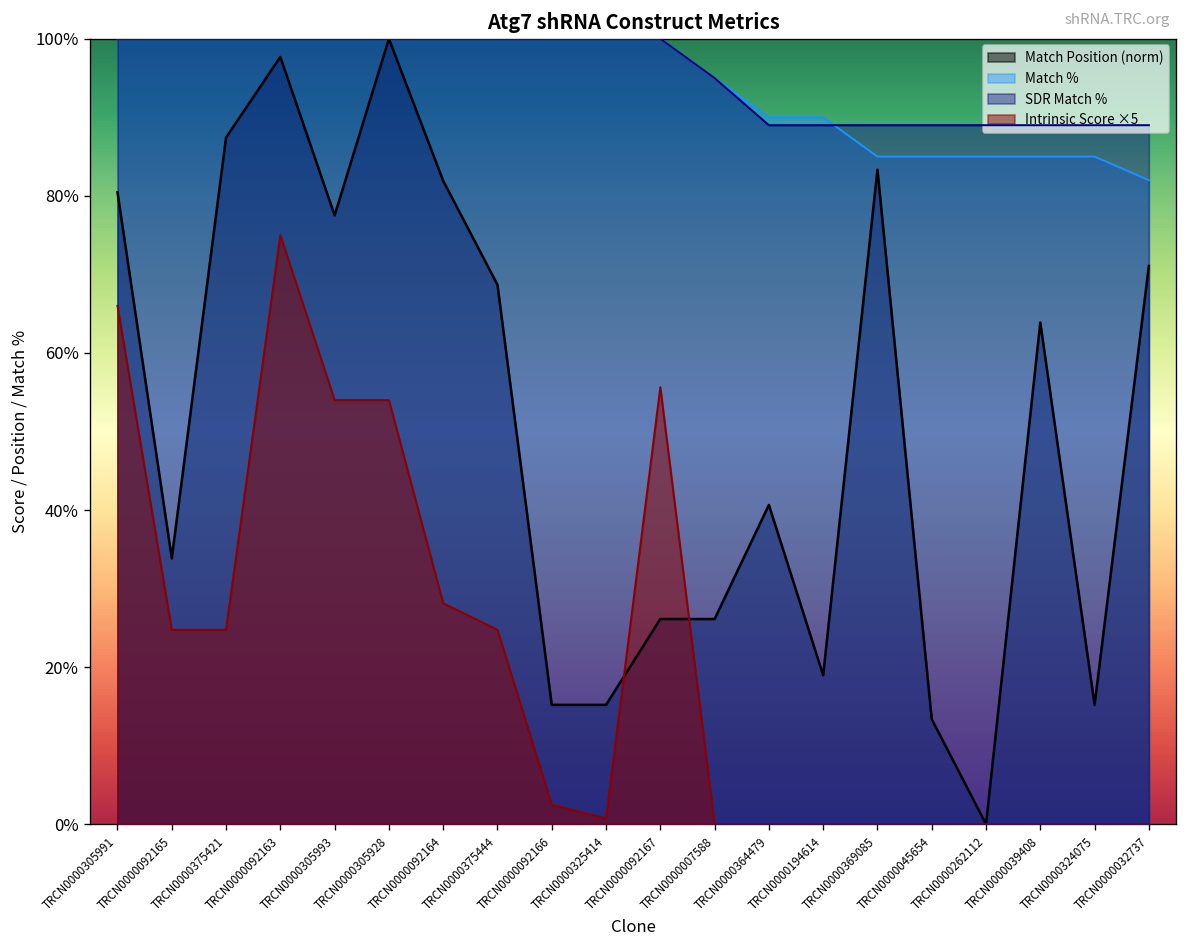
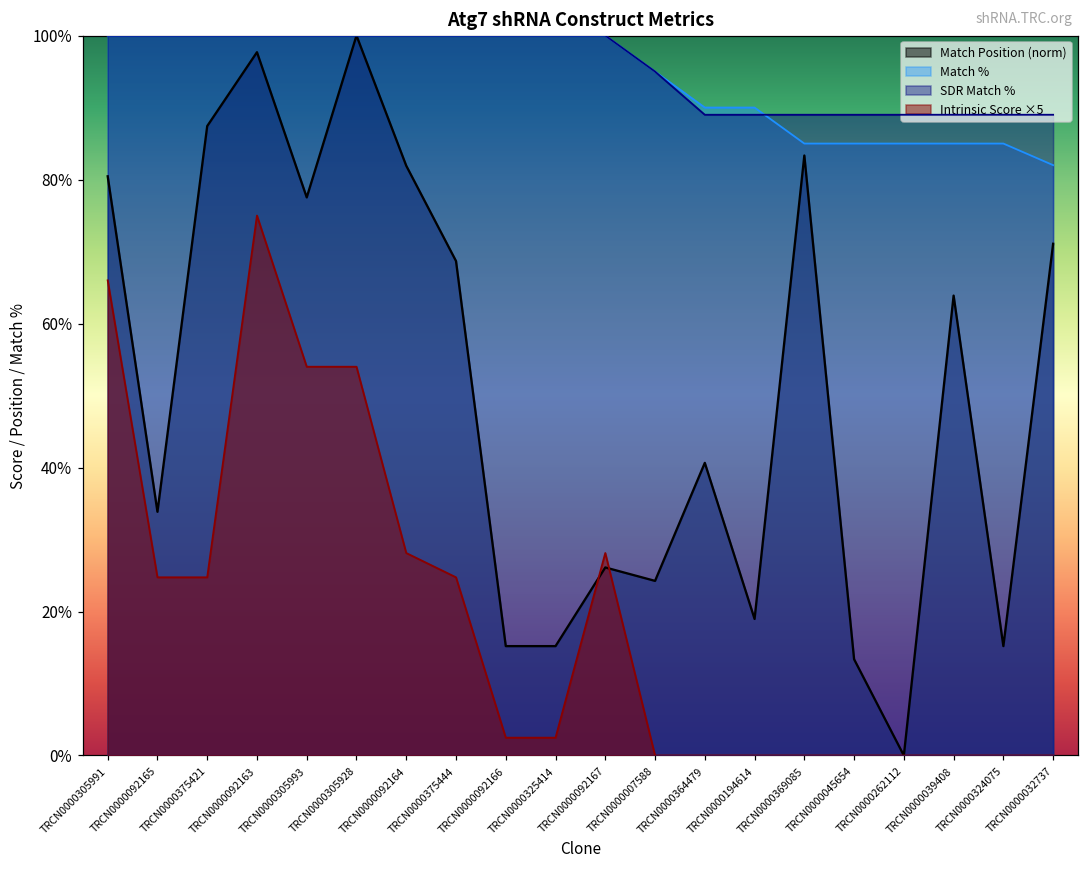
  {
    "Match Position (norm)": {
      "TRCN0000305991": "80%",
      "TRCN0000092165": "34%",
      "TRCN0000375421": "87%",
      "TRCN0000092163": "98%",
      "TRCN0000305993": "78%",
      "TRCN0000092164": "82%",
      "TRCN0000375444": "69%",
      "TRCN0000092166": "15%",
      "TRCN0000325414": "15%",
      "TRCN0000092167": "26%",
-     "TRCN0000007588": "26%",
+     "TRCN0000007588": "24%",
      "TRCN0000364479": "41%",
      "TRCN0000194614": "19%",
      "TRCN0000369085": "83%",
      "TRCN0000045654": "13%",
      "TRCN0000039408": "64%",
      "TRCN0000324075": "15%",
      "TRCN0000032737": "71%"
    },
    "Match %": {
      "TRCN0000364479": "90%",
      "TRCN0000194614": "90%",
      "TRCN0000369085": "85%",
      "TRCN0000045654": "85%",
      "TRCN0000262112": "85%",
      "TRCN0000039408": "85%",
      "TRCN0000324075": "85%",
      "TRCN0000032737": "82%"
    },
    "SDR Match %": {
      "TRCN0000364479": "89%",
      "TRCN0000194614": "89%",
      "TRCN0000369085": "89%",
      "TRCN0000045654": "89%"
    },
    "Intrinsic Score ×5": {
      "TRCN0000305991": "66%",
      "TRCN0000092165": "25%",
      "TRCN0000375421": "25%",
      "TRCN0000092163": "75%",
      "TRCN0000305993": "54%",
      "TRCN0000305928": "54%",
      "TRCN0000092164": "28%",
      "TRCN0000375444": "25%",
      "TRCN0000092166": "2%",
-     "TRCN0000325414": "1%",
-     "TRCN0000092167": "56%",
+     "TRCN0000325414": "2%",
+     "TRCN0000092167": "28%",
      "TRCN0000007588": "0%",
      "TRCN0000364479": "0%",
      "TRCN0000194614": "0%",
      "TRCN0000369085": "0%",
      "TRCN0000045654": "0%",
      "TRCN0000039408": "0%",
      "TRCN0000324075": "0%",
      "TRCN0000032737": "0%"
    }
  }
